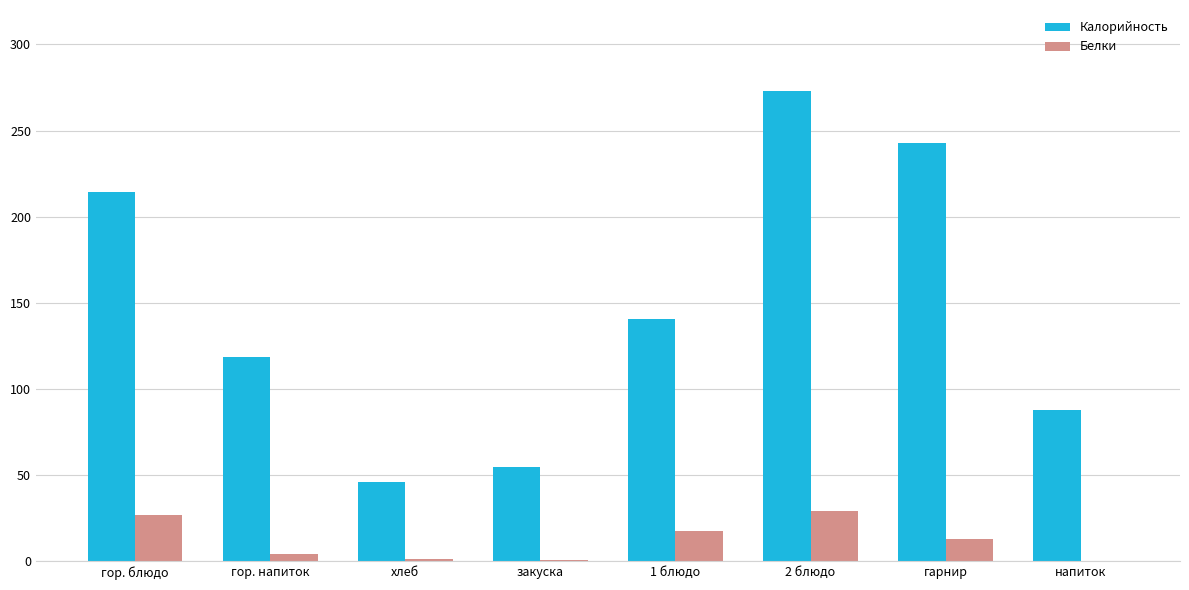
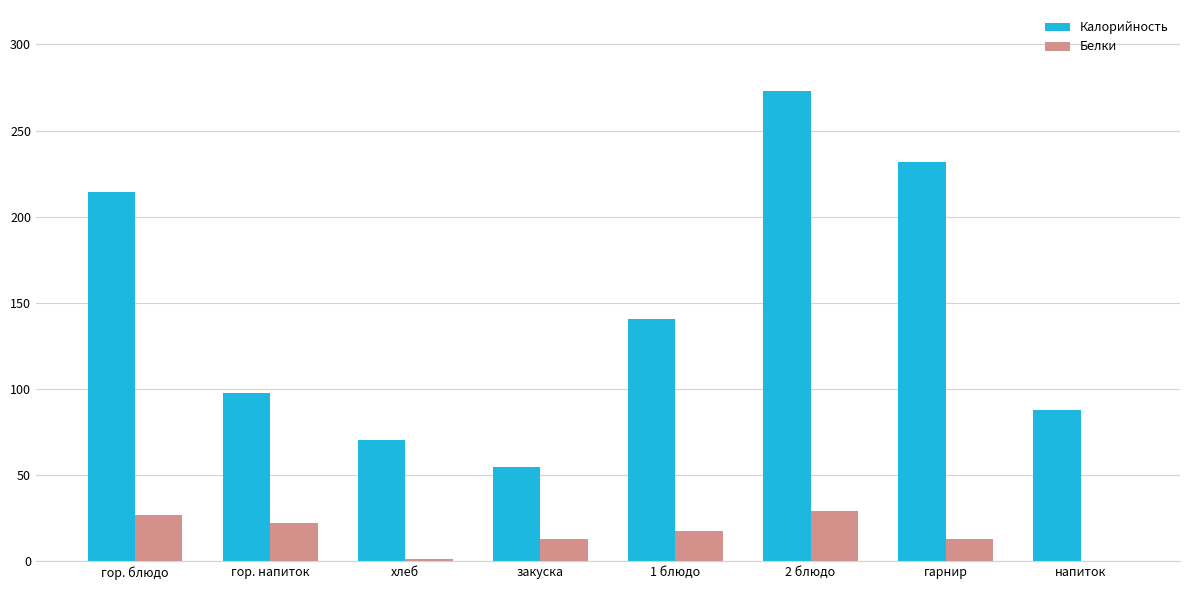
  {
    "Калорийность": {
      "гор. блюдо": 214,
-     "гор. напиток": 119,
-     "хлеб": 46,
+     "гор. напиток": 98,
+     "хлеб": 70,
      "закуска": 55,
      "1 блюдо": 141,
      "2 блюдо": 273,
-     "гарнир": 243,
+     "гарнир": 232,
      "напиток": 88
    },
    "Белки": {
      "гор. блюдо": 27,
-     "гор. напиток": 4,
+     "гор. напиток": 23,
      "хлеб": 2,
-     "закуска": 1,
+     "закуска": 13,
      "1 блюдо": 17,
      "2 блюдо": 29,
      "гарнир": 13,
      "напиток": 0
    }
  }
